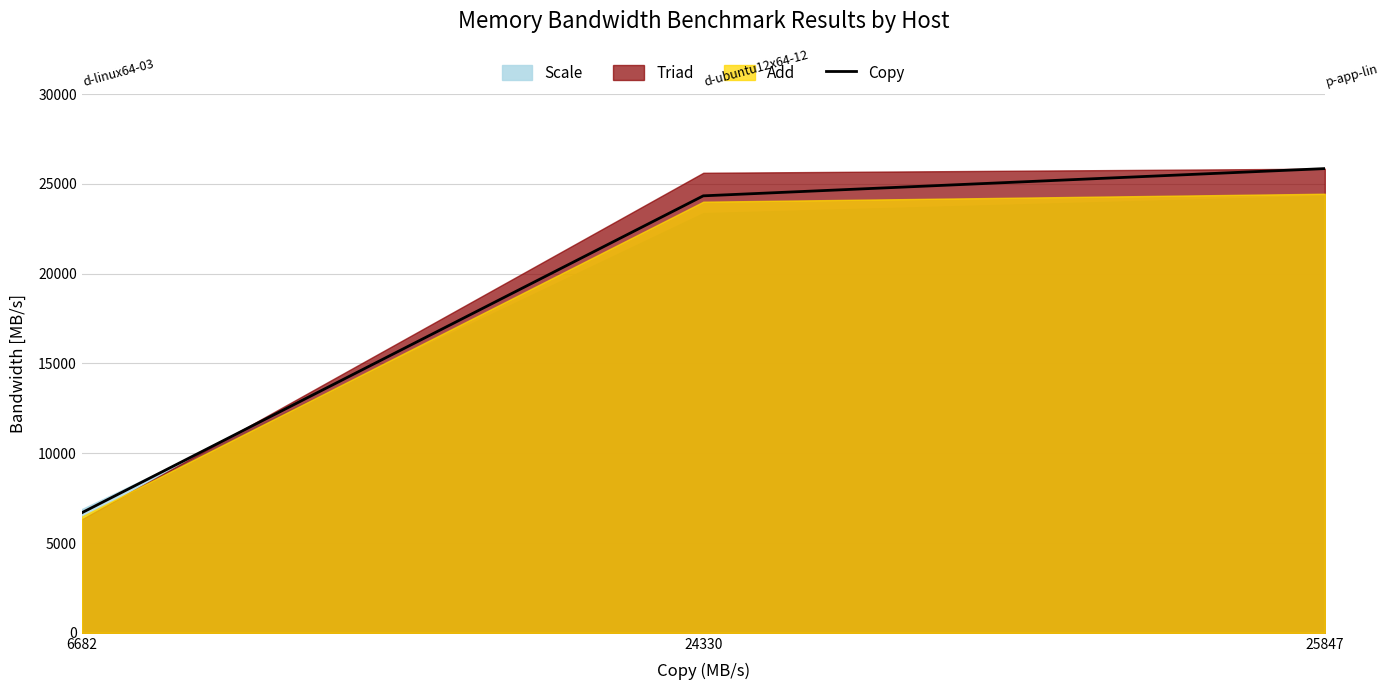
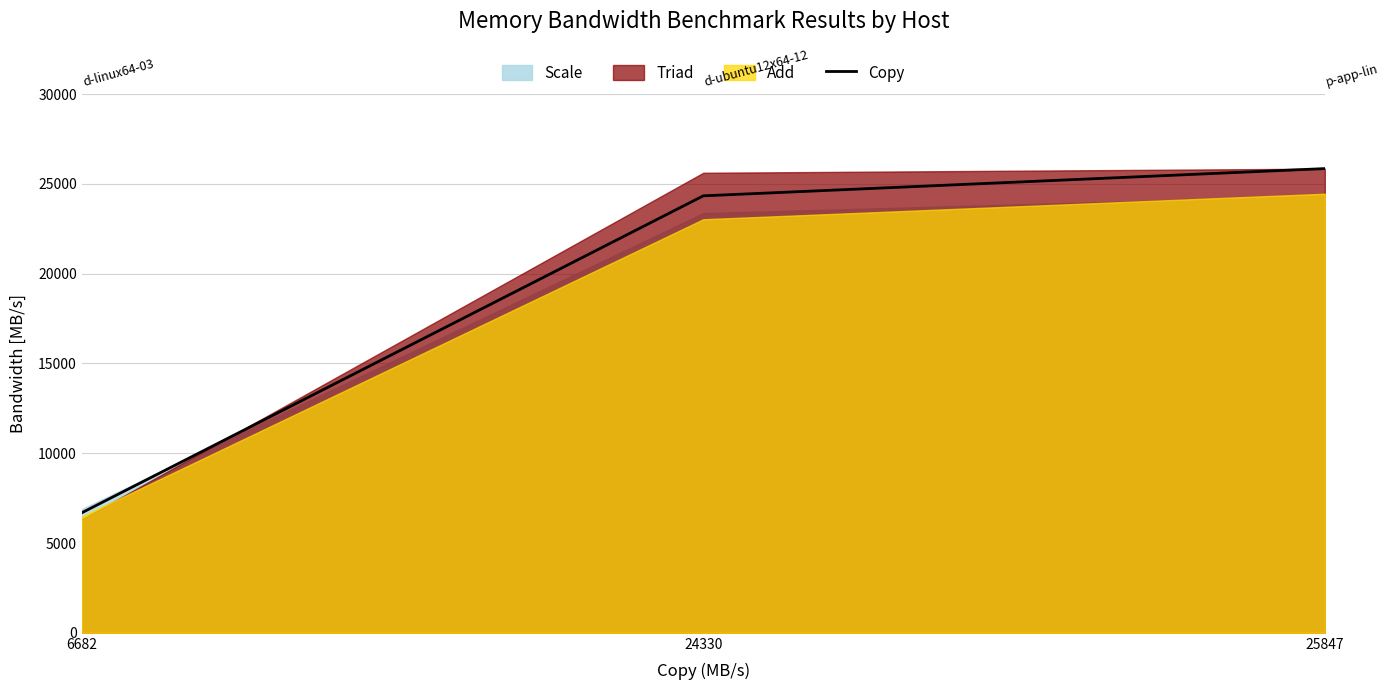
  {
    "Copy": {
      "6682": 6700,
      "24330": 24300
    },
    "Scale": {
      "6682": 6900,
      "24330": 23400
    },
    "Triad": {
      "6682": 6300,
      "24330": 25600
    },
    "Add": {
      "6682": 6500,
-     "24330": 24000
+     "24330": 23000
    }
  }
